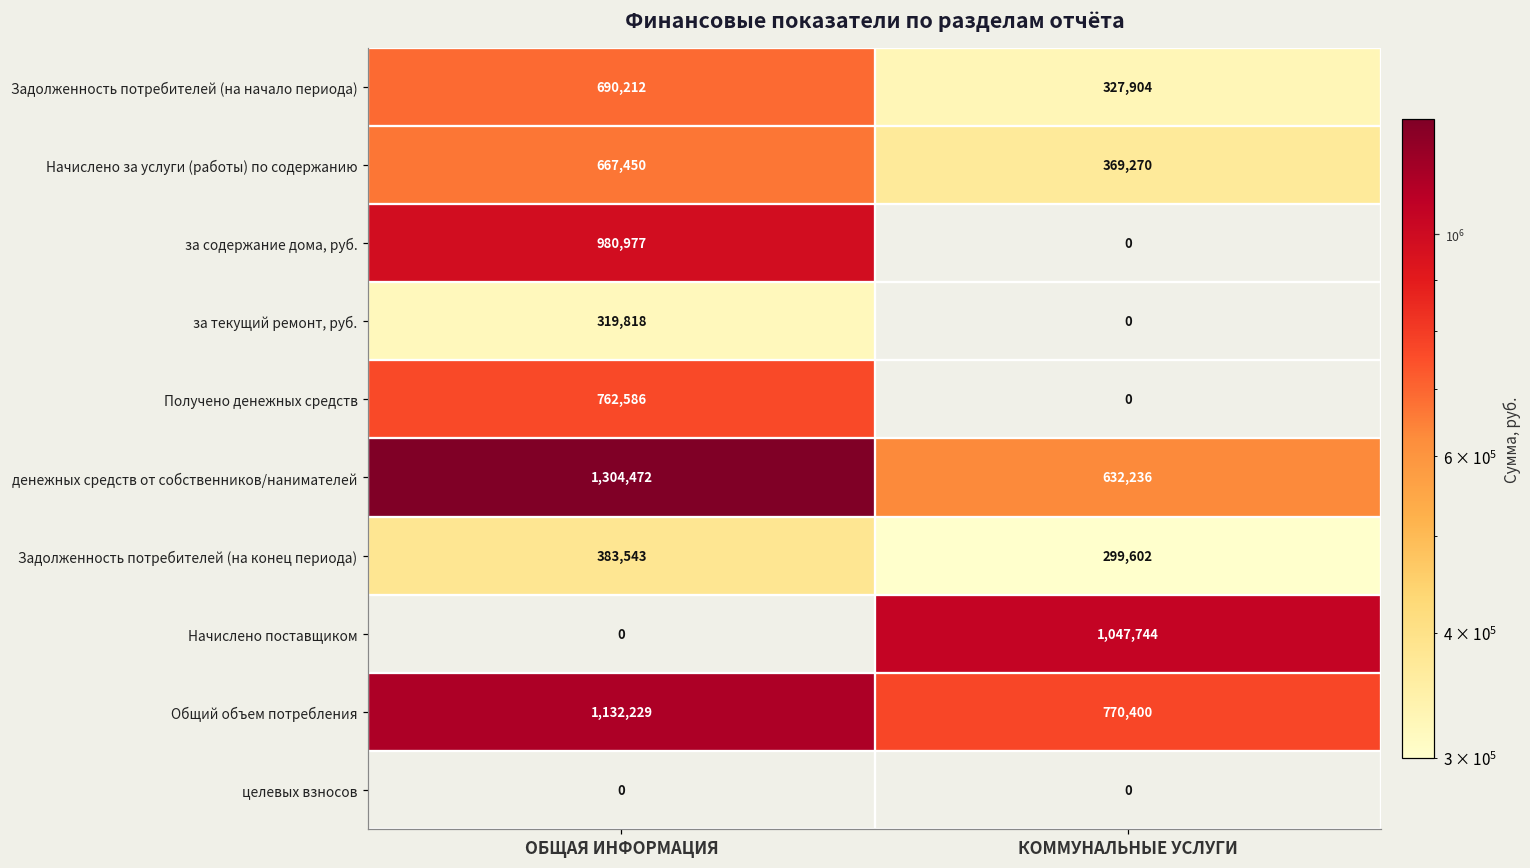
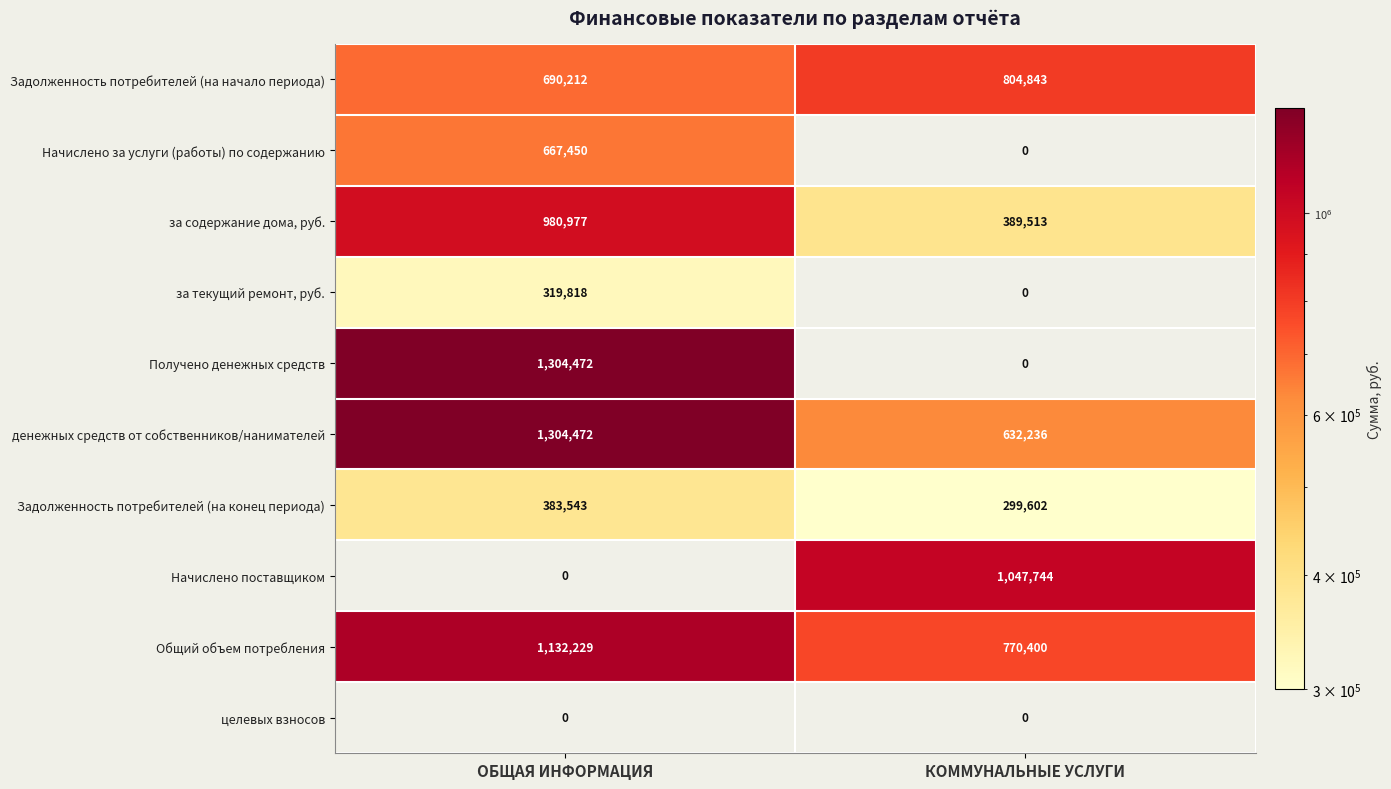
  {
    "Задолженность потребителей (на начало периода)": {
      "ОБЩАЯ ИНФОРМАЦИЯ": "690,212",
-     "КОММУНАЛЬНЫЕ УСЛУГИ": "327,904"
+     "КОММУНАЛЬНЫЕ УСЛУГИ": "804,843"
    },
    "Начислено за услуги (работы) по содержанию": {
      "ОБЩАЯ ИНФОРМАЦИЯ": "667,450",
-     "КОММУНАЛЬНЫЕ УСЛУГИ": "369,270"
+     "КОММУНАЛЬНЫЕ УСЛУГИ": "0"
    },
    "за содержание дома, руб.": {
      "ОБЩАЯ ИНФОРМАЦИЯ": "980,977",
-     "КОММУНАЛЬНЫЕ УСЛУГИ": "0"
+     "КОММУНАЛЬНЫЕ УСЛУГИ": "389,513"
    },
    "за текущий ремонт, руб.": {
      "ОБЩАЯ ИНФОРМАЦИЯ": "319,818",
      "КОММУНАЛЬНЫЕ УСЛУГИ": "0"
    },
    "Получено денежных средств": {
-     "ОБЩАЯ ИНФОРМАЦИЯ": "762,586",
+     "ОБЩАЯ ИНФОРМАЦИЯ": "1,304,472",
      "КОММУНАЛЬНЫЕ УСЛУГИ": "0"
    },
    "денежных средств от собственников/нанимателей": {
      "ОБЩАЯ ИНФОРМАЦИЯ": "1,304,472",
      "КОММУНАЛЬНЫЕ УСЛУГИ": "632,236"
    },
    "Задолженность потребителей (на конец периода)": {
      "ОБЩАЯ ИНФОРМАЦИЯ": "383,543",
      "КОММУНАЛЬНЫЕ УСЛУГИ": "299,602"
    },
    "Начислено поставщиком": {
      "ОБЩАЯ ИНФОРМАЦИЯ": "0",
      "КОММУНАЛЬНЫЕ УСЛУГИ": "1,047,744"
    },
    "Общий объем потребления": {
      "ОБЩАЯ ИНФОРМАЦИЯ": "1,132,229",
      "КОММУНАЛЬНЫЕ УСЛУГИ": "770,400"
    },
    "целевых взносов": {
      "ОБЩАЯ ИНФОРМАЦИЯ": "0",
      "КОММУНАЛЬНЫЕ УСЛУГИ": "0"
    }
  }
